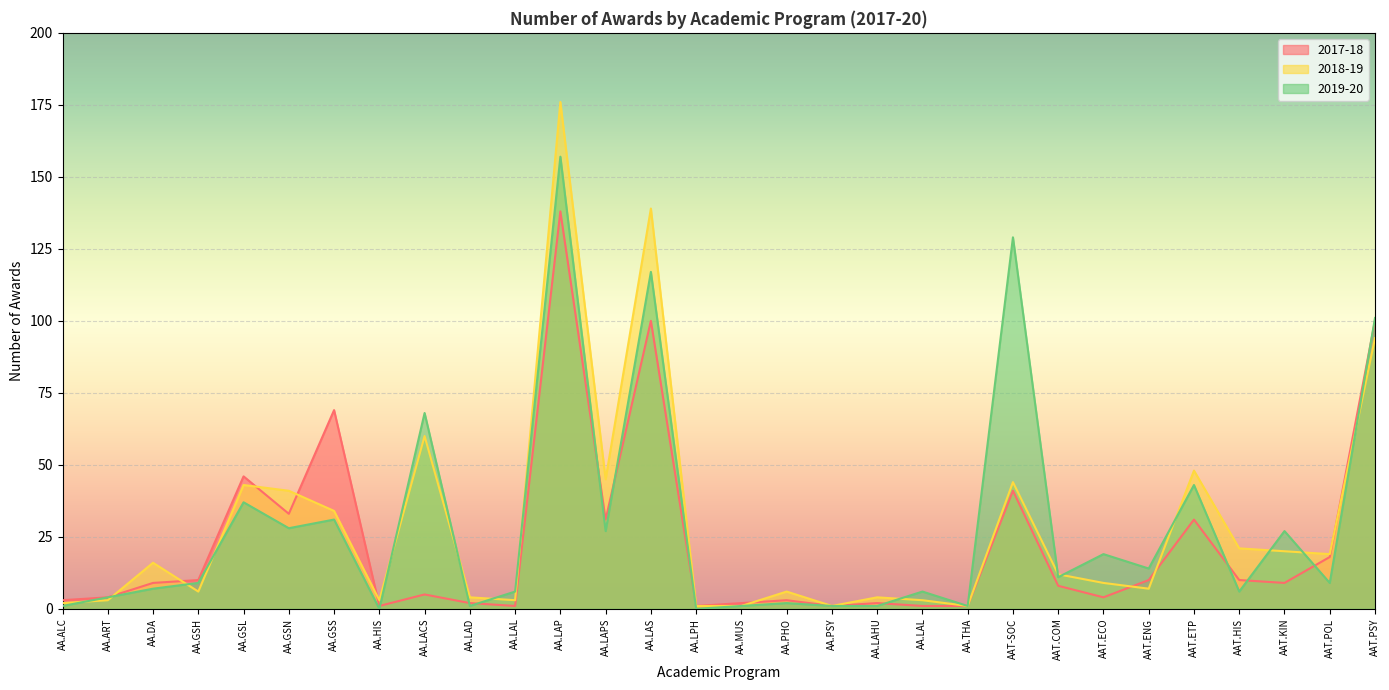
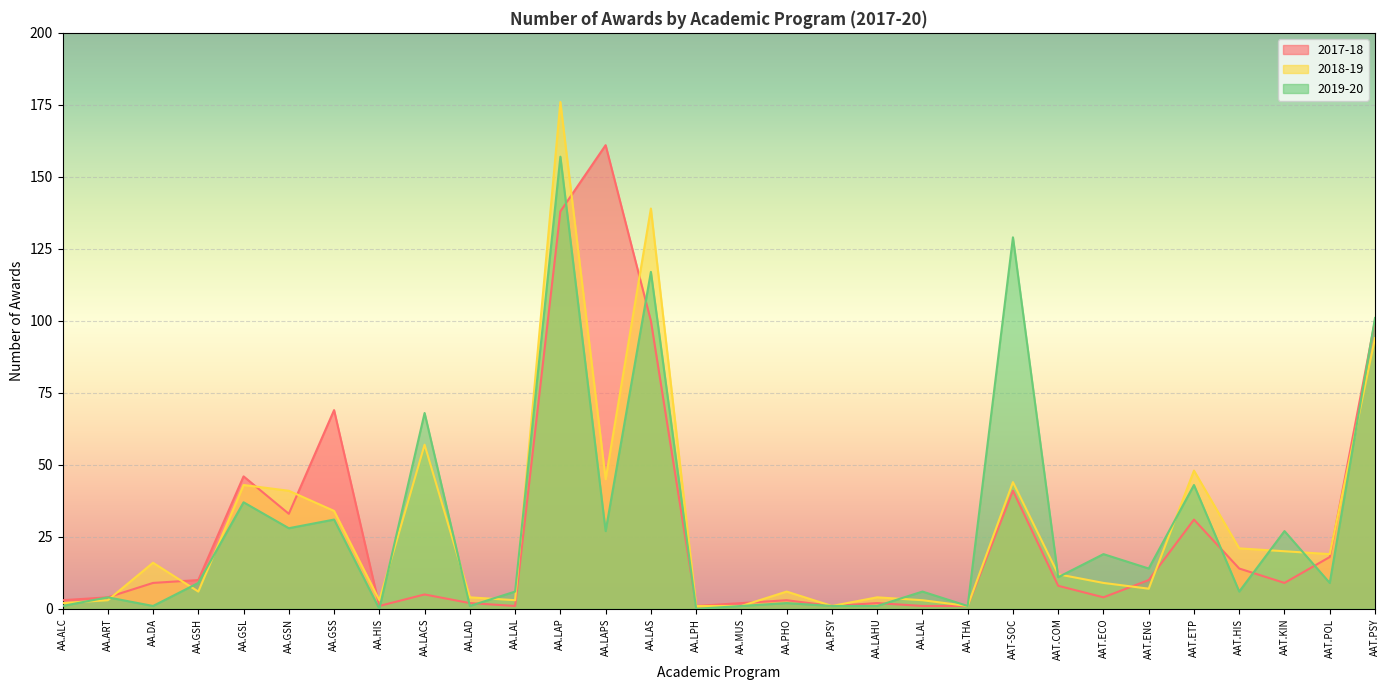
  {
    "2017-18": {
      "AA.ALC": 3,
      "AA.DA": 9,
      "AA.GSH": 10,
      "AA.GSL": 46,
      "AA.GSN": 33,
      "AA.GSS": 69,
      "AA.HIS": 1,
      "AA.LACS": 5,
      "AA.LAD": 2,
      "AA.LAP": 138,
-     "AA.LAPS": 31,
+     "AA.LAPS": 161,
      "AA.LAS": 100,
      "AA.MUS": 2,
      "AA.PHO": 3,
      "AA.LAHU": 2,
      "AAT-SOC": 41,
      "AAT.COM": 8,
      "AAT.ECO": 4,
      "AAT.ENG": 10,
      "AAT.ETP": 31,
-     "AAT.HIS": 10,
+     "AAT.HIS": 14,
      "AAT.KIN": 9,
      "AAT.POL": 18,
      "AAT.PSY": 100
    },
    "2018-19": {
      "AA.ALC": 2,
      "AA.ART": 3,
      "AA.DA": 16,
      "AA.GSH": 6,
      "AA.GSL": 43,
      "AA.GSN": 41,
      "AA.GSS": 34,
      "AA.HIS": 3,
-     "AA.LACS": 60,
+     "AA.LACS": 57,
      "AA.LAD": 4,
      "AA.LAP": 176,
      "AA.LAPS": 45,
      "AA.LAS": 139,
      "AA.PHO": 6,
      "AA.LAHU": 4,
      "AAT-SOC": 44,
      "AAT.COM": 12,
      "AAT.ECO": 9,
      "AAT.ENG": 7,
      "AAT.ETP": 48,
      "AAT.HIS": 21,
      "AAT.KIN": 20,
      "AAT.POL": 19,
      "AAT.PSY": 94
    },
    "2019-20": {
      "AA.ALC": 1,
-     "AA.DA": 7,
+     "AA.DA": 1,
      "AA.GSH": 9,
      "AA.GSL": 37,
      "AA.GSN": 28,
      "AA.GSS": 31,
      "AA.HIS": 0,
      "AA.LACS": 68,
      "AA.LAD": 1,
      "AA.LAP": 157,
      "AA.LAPS": 27,
      "AA.LAS": 117,
      "AA.LPH": 0,
      "AA.PHO": 2,
      "AA.LAHU": 1,
      "AAT-SOC": 129,
      "AAT.COM": 11,
      "AAT.ECO": 19,
      "AAT.ENG": 14,
      "AAT.ETP": 43,
      "AAT.HIS": 6,
      "AAT.KIN": 27,
      "AAT.POL": 9,
      "AAT.PSY": 101
    }
  }
